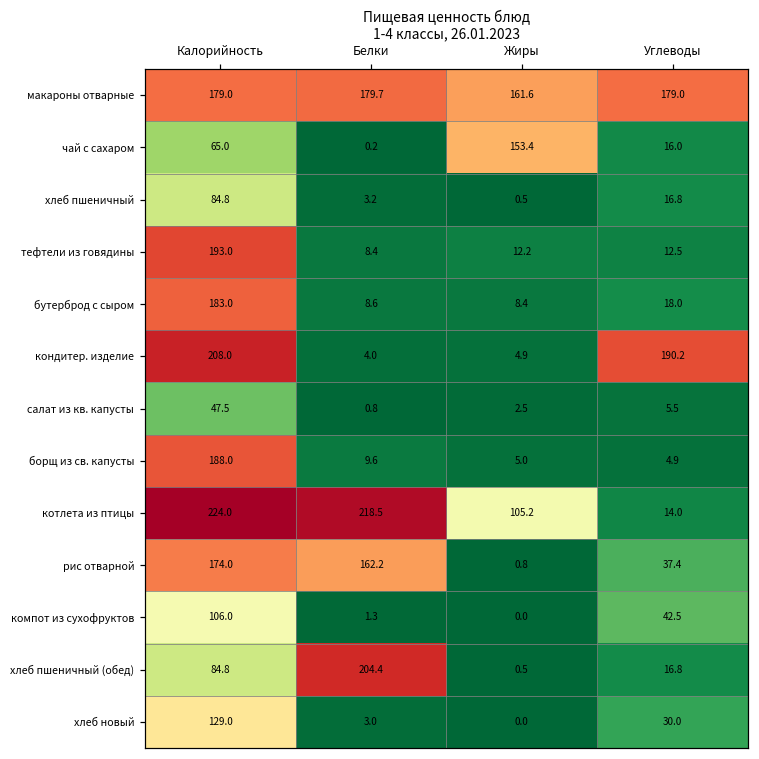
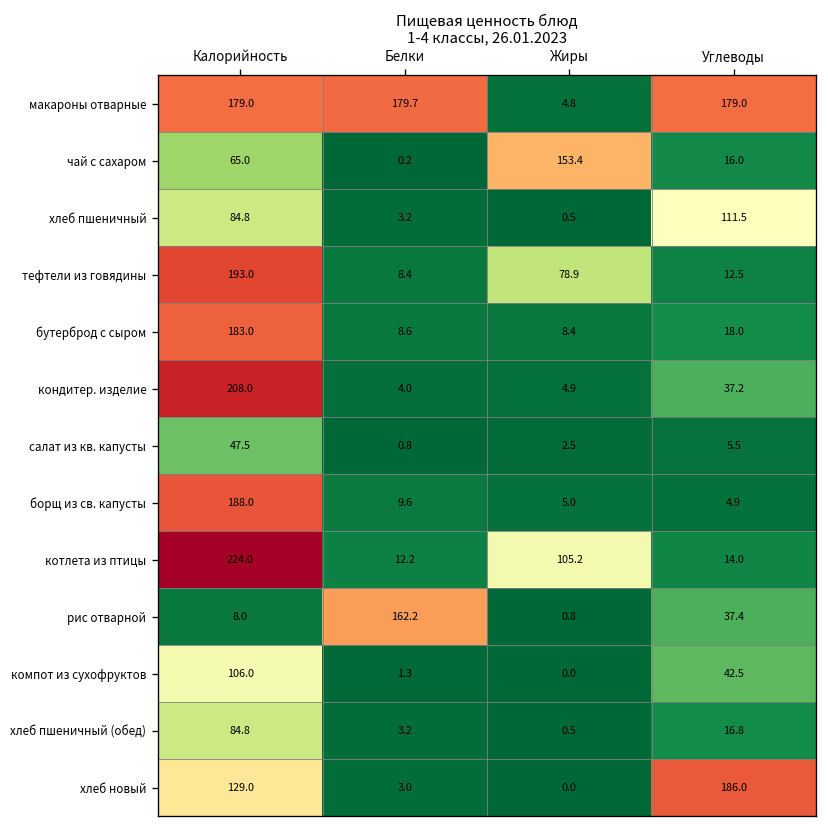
  {
    "макароны отварные": {
      "Калорийность": 179.0,
      "Белки": 179.7,
-     "Жиры": 161.6,
+     "Жиры": 4.8,
      "Углеводы": 179.0
    },
    "чай с сахаром": {
      "Калорийность": 65.0,
      "Белки": 0.2,
      "Жиры": 153.4,
      "Углеводы": 16.0
    },
    "хлеб пшеничный": {
      "Калорийность": 84.8,
      "Белки": 3.2,
      "Жиры": 0.5,
-     "Углеводы": 16.8
+     "Углеводы": 111.5
    },
    "тефтели из говядины": {
      "Калорийность": 193.0,
      "Белки": 8.4,
-     "Жиры": 12.2,
+     "Жиры": 78.9,
      "Углеводы": 12.5
    },
    "бутерброд с сыром": {
      "Калорийность": 183.0,
      "Белки": 8.6,
      "Жиры": 8.4,
      "Углеводы": 18.0
    },
    "кондитер. изделие": {
      "Калорийность": 208.0,
      "Белки": 4.0,
      "Жиры": 4.9,
-     "Углеводы": 190.2
+     "Углеводы": 37.2
    },
    "салат из кв. капусты": {
      "Калорийность": 47.5,
      "Белки": 0.8,
      "Жиры": 2.5,
      "Углеводы": 5.5
    },
    "борщ из св. капусты": {
      "Калорийность": 188.0,
      "Белки": 9.6,
      "Жиры": 5.0,
      "Углеводы": 4.9
    },
    "котлета из птицы": {
      "Калорийность": 224.0,
-     "Белки": 218.5,
+     "Белки": 12.2,
      "Жиры": 105.2,
      "Углеводы": 14.0
    },
    "рис отварной": {
-     "Калорийность": 174.0,
+     "Калорийность": 8.0,
      "Белки": 162.2,
      "Жиры": 0.8,
      "Углеводы": 37.4
    },
    "компот из сухофруктов": {
      "Калорийность": 106.0,
      "Белки": 1.3,
      "Жиры": 0.0,
      "Углеводы": 42.5
    },
    "хлеб пшеничный (обед)": {
      "Калорийность": 84.8,
-     "Белки": 204.4,
+     "Белки": 3.2,
      "Жиры": 0.5,
      "Углеводы": 16.8
    },
    "хлеб новый": {
      "Калорийность": 129.0,
      "Белки": 3.0,
      "Жиры": 0.0,
-     "Углеводы": 30.0
+     "Углеводы": 186.0
    }
  }
